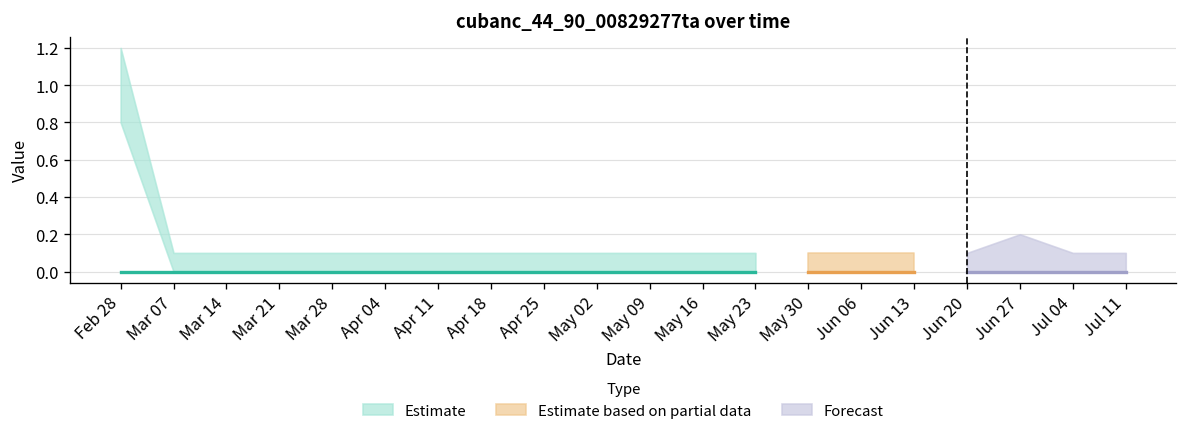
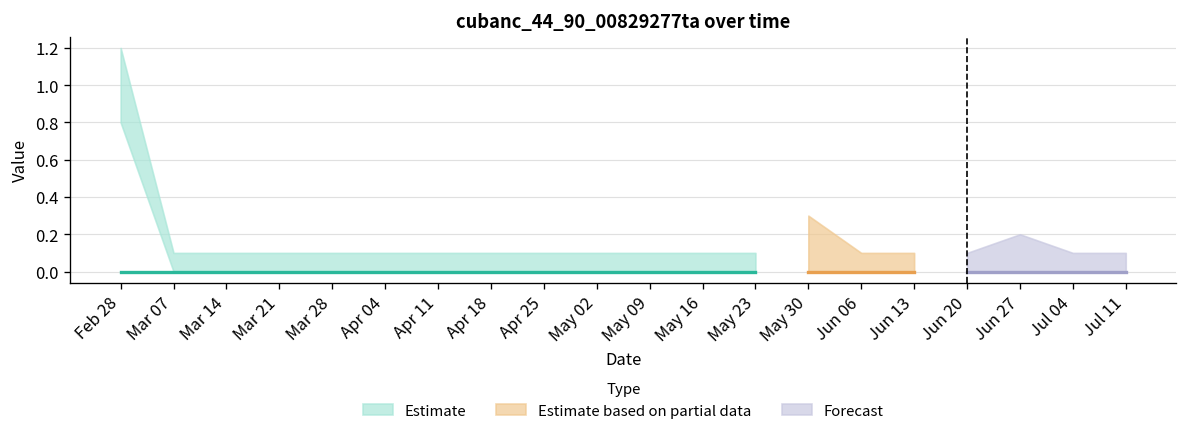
  {
    "Estimate based on partial data": {
-     "May 30": 0.1,
+     "May 30": 0.3,
      "Jun 06": 0.1,
      "Jun 13": 0.1
    }
  }
